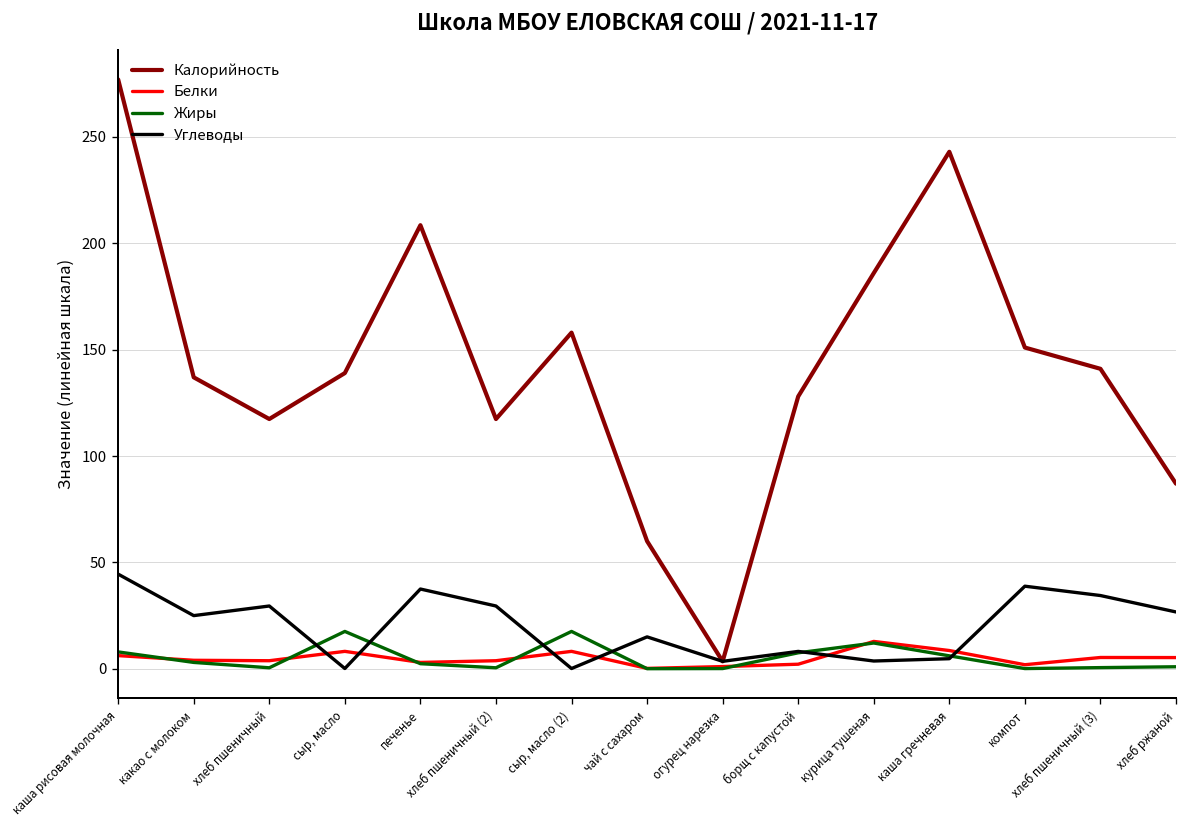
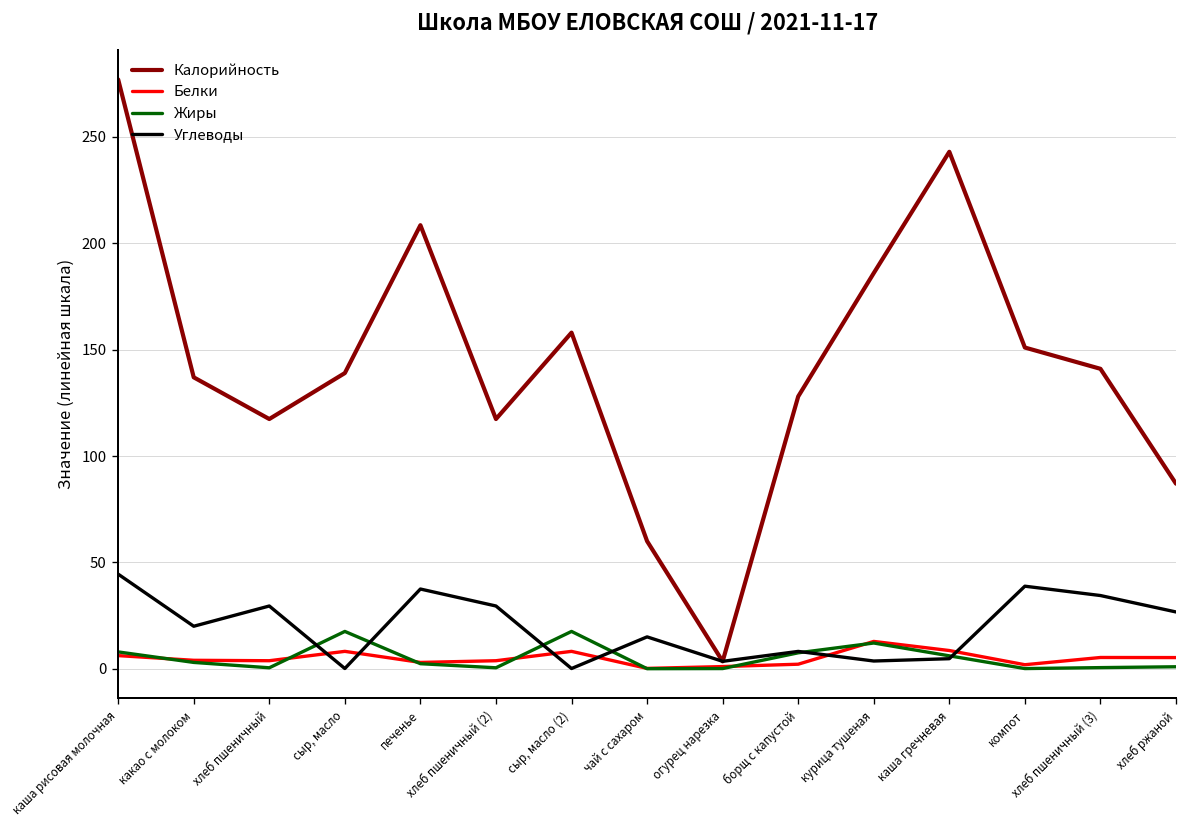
  {
    "Калорийность": {
      "каша рисовая молочная": 277,
      "какао с молоком": 137,
      "хлеб пшеничный": 117,
      "сыр, масло": 139,
      "печенье": 209,
      "хлеб пшеничный (2)": 117,
      "сыр, масло (2)": 158,
      "чай с сахаром": 60,
      "борщ с капустой": 128,
      "курица тушеная": 186,
      "каша гречневая": 243,
      "компот": 151,
      "хлеб пшеничный (3)": 141,
      "хлеб ржаной": 87
    },
    "Белки": {
      "каша рисовая молочная": 6,
      "хлеб пшеничный": 4,
      "сыр, масло": 8,
      "хлеб пшеничный (2)": 4,
      "сыр, масло (2)": 8,
      "борщ с капустой": 2,
      "каша гречневая": 9,
      "компот": 2,
      "хлеб пшеничный (3)": 5,
      "хлеб ржаной": 5
    },
    "Жиры": {
      "каша рисовая молочная": 8,
      "хлеб пшеничный": 0,
      "сыр, масло": 18,
      "хлеб пшеничный (2)": 0,
      "сыр, масло (2)": 18,
      "компот": 0,
      "хлеб пшеничный (3)": 1,
      "хлеб ржаной": 1
    },
    "Углеводы": {
      "каша рисовая молочная": 44,
-     "какао с молоком": 25,
+     "какао с молоком": 20,
      "хлеб пшеничный": 30,
      "сыр, масло": 0,
      "печенье": 38,
      "хлеб пшеничный (2)": 30,
      "сыр, масло (2)": 0,
      "чай с сахаром": 15,
      "курица тушеная": 4,
      "компот": 39,
      "хлеб пшеничный (3)": 34,
      "хлеб ржаной": 27
    }
  }
